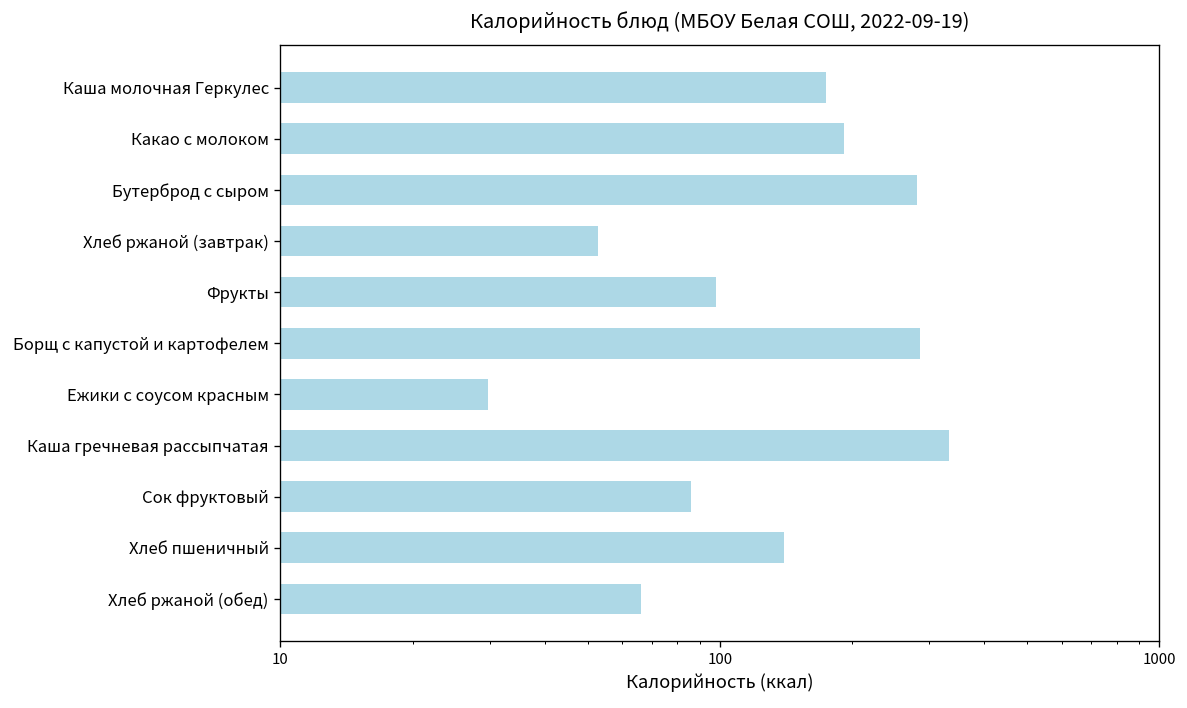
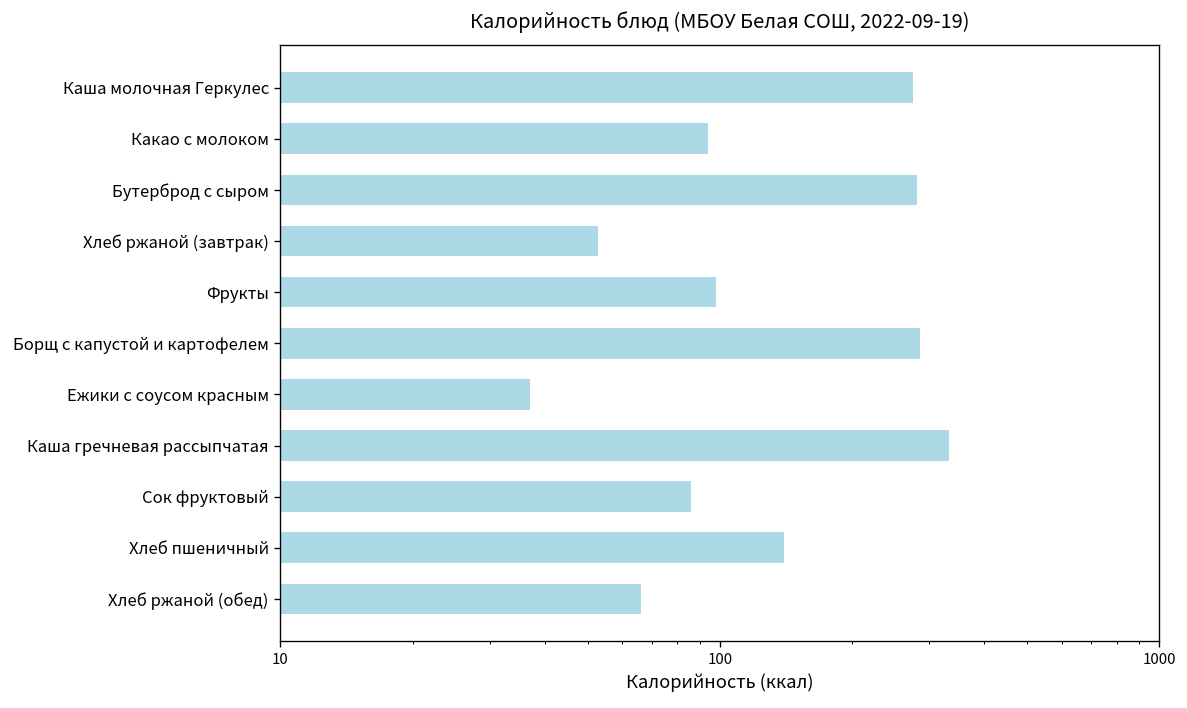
  {
-   "Каша молочная Геркулес": 170,
-   "Какао с молоком": 190,
+   "Каша молочная Геркулес": 280,
+   "Какао с молоком": 94,
    "Бутерброд с сыром": 280,
    "Хлеб ржаной (завтрак)": 53,
    "Фрукты": 98,
    "Борщ с капустой и картофелем": 290,
-   "Ежики с соусом красным": 30,
+   "Ежики с соусом красным": 37,
    "Каша гречневая рассыпчатая": 330,
    "Сок фруктовый": 86,
    "Хлеб пшеничный": 140,
    "Хлеб ржаной (обед)": 66
  }
